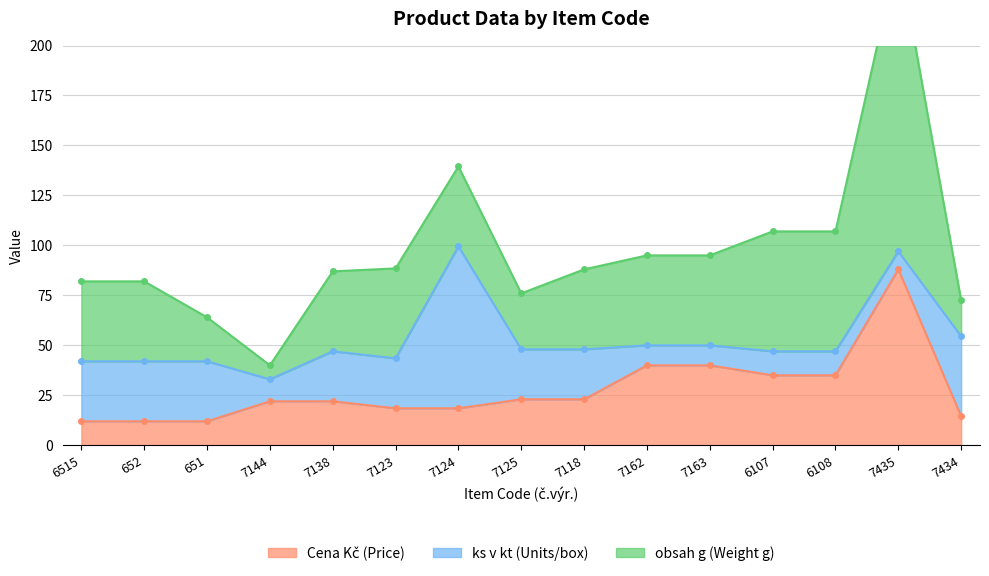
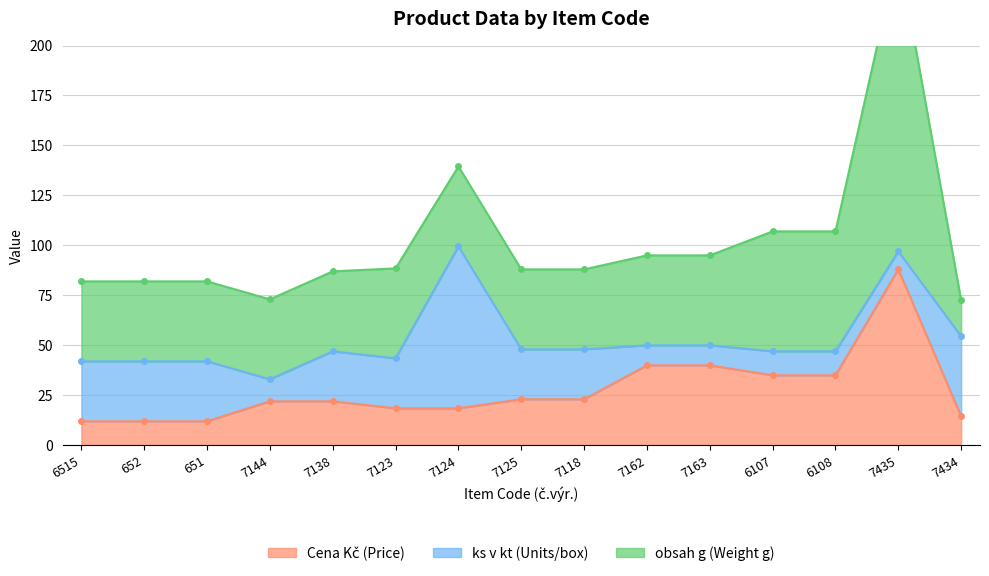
  {
    "Cena Kč (Price)": {
      "6515": 12,
      "652": 12,
      "651": 12,
      "7144": 22,
      "7138": 22,
      "7123": 19,
      "7124": 19,
      "7125": 23,
      "7118": 23,
      "7162": 40,
      "7163": 40,
      "6107": 35,
      "6108": 35,
      "7435": 88,
      "7434": 15
    },
    "ks v kt (Units/box)": {
      "6515": 30,
      "652": 30,
      "651": 30,
      "7144": 11,
      "7138": 25,
      "7123": 25,
      "7124": 81,
      "7125": 25,
      "7118": 25,
      "7162": 10,
      "7163": 10,
      "6107": 12,
      "6108": 12,
      "7435": 9,
      "7434": 40
    },
    "obsah g (Weight g)": {
      "6515": 40,
      "652": 40,
-     "651": 22,
-     "7144": 7,
+     "651": 40,
+     "7144": 40,
      "7138": 40,
      "7123": 45,
      "7124": 40,
-     "7125": 28,
+     "7125": 40,
      "7118": 40,
      "7162": 45,
      "7163": 45,
      "6107": 60,
      "6108": 60,
      "7434": 18
    }
  }
